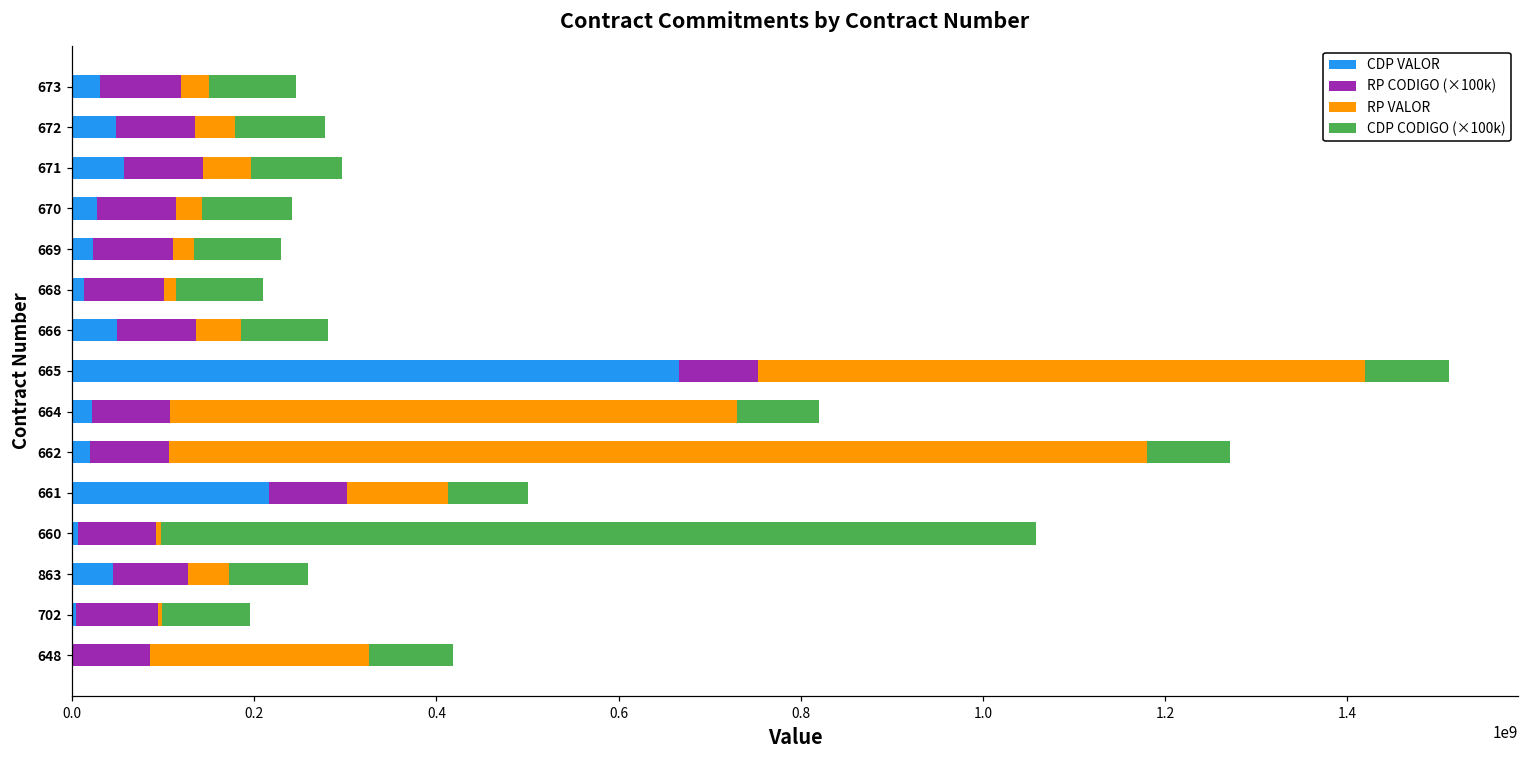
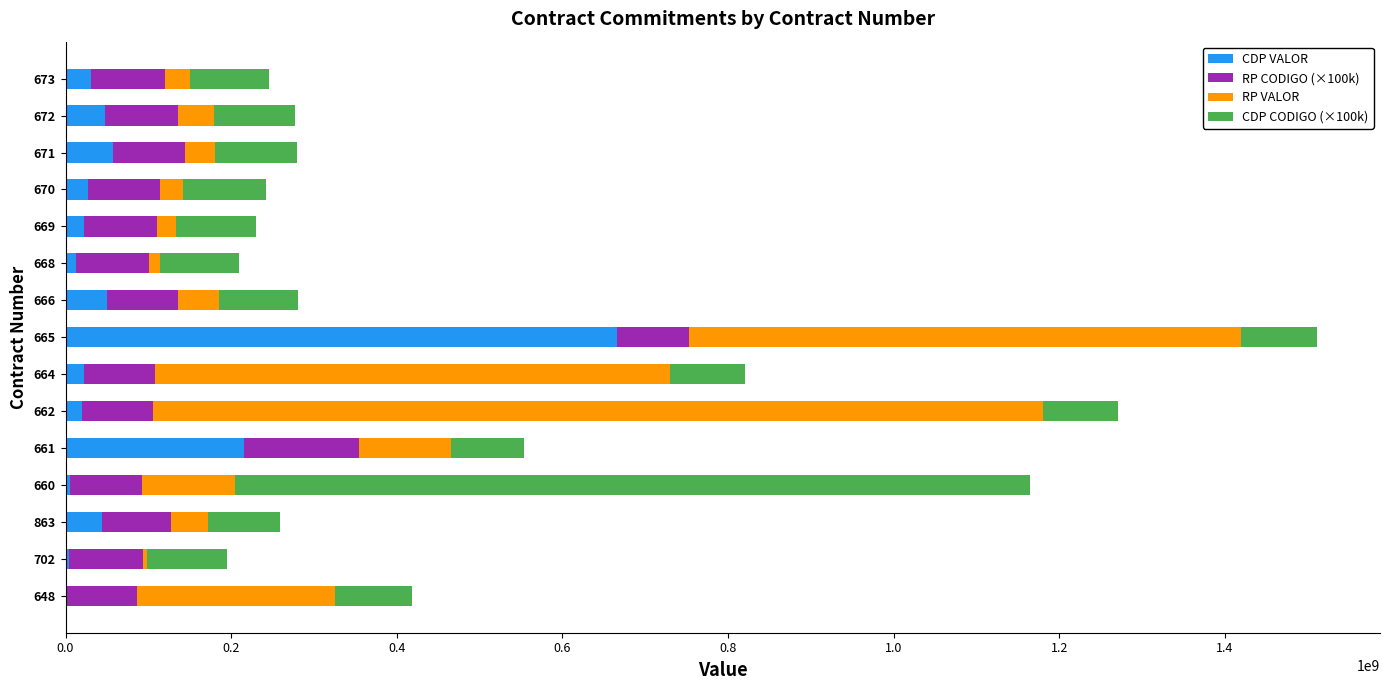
  {
    "CDP VALOR": {
      "673": 30000000,
      "672": 50000000,
      "671": 60000000,
      "670": 30000000,
      "669": 20000000,
      "668": 10000000,
      "666": 50000000,
      "665": 670000000,
      "664": 20000000,
      "662": 20000000,
      "661": 220000000,
      "660": 10000000,
      "863": 40000000,
      "702": 0
    },
    "RP CODIGO (×100k)": {
      "673": 90000000,
      "672": 90000000,
      "671": 90000000,
      "670": 90000000,
      "669": 90000000,
      "668": 90000000,
      "666": 90000000,
      "665": 90000000,
      "664": 90000000,
      "662": 90000000,
-     "661": 90000000,
+     "661": 140000000,
      "660": 90000000,
      "863": 80000000,
      "702": 90000000,
      "648": 90000000
    },
    "RP VALOR": {
      "673": 30000000,
      "672": 40000000,
-     "671": 50000000,
+     "671": 40000000,
      "670": 30000000,
      "669": 20000000,
      "668": 10000000,
      "666": 50000000,
      "665": 670000000,
      "664": 620000000,
      "662": 1070000000,
      "661": 110000000,
-     "660": 10000000,
+     "660": 110000000,
      "863": 40000000,
      "702": 0,
      "648": 240000000
    },
    "CDP CODIGO (×100k)": {
      "673": 100000000,
      "672": 100000000,
      "671": 100000000,
      "670": 100000000,
      "669": 100000000,
      "668": 100000000,
      "666": 90000000,
      "665": 90000000,
      "664": 90000000,
      "662": 90000000,
      "661": 90000000,
      "660": 960000000,
      "863": 90000000,
      "702": 100000000,
      "648": 90000000
    }
  }
